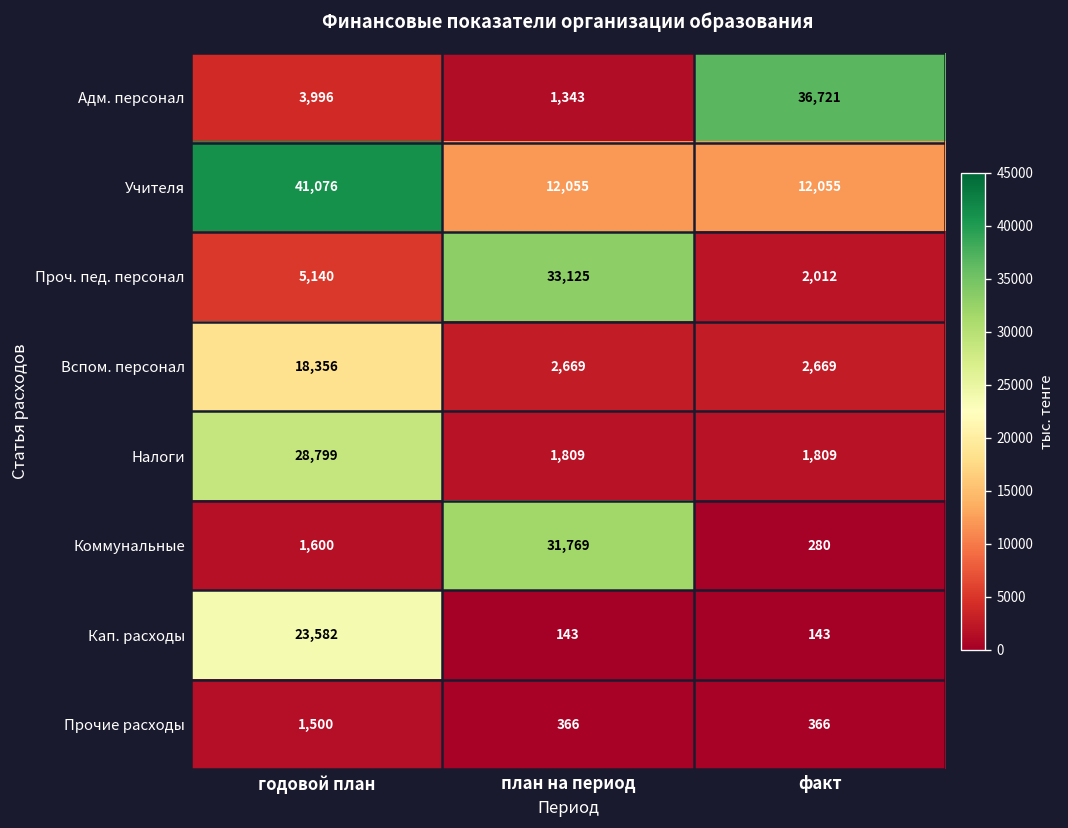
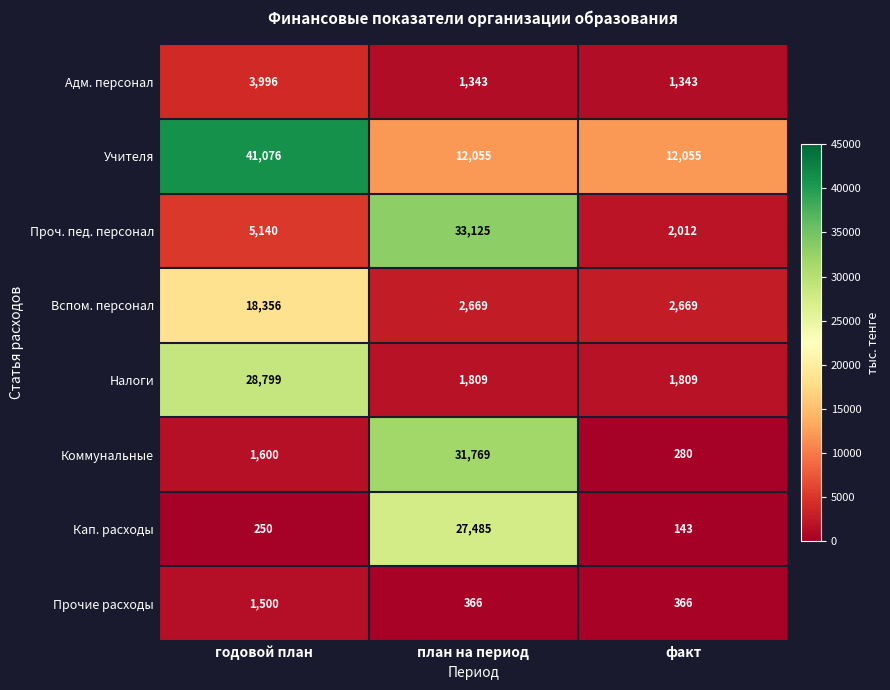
  {
    "Адм. персонал": {
      "годовой план": "3,996",
      "план на период": "1,343",
-     "факт": "36,721"
+     "факт": "1,343"
    },
    "Учителя": {
      "годовой план": "41,076",
      "план на период": "12,055",
      "факт": "12,055"
    },
    "Проч. пед. персонал": {
      "годовой план": "5,140",
      "план на период": "33,125",
      "факт": "2,012"
    },
    "Вспом. персонал": {
      "годовой план": "18,356",
      "план на период": "2,669",
      "факт": "2,669"
    },
    "Налоги": {
      "годовой план": "28,799",
      "план на период": "1,809",
      "факт": "1,809"
    },
    "Коммунальные": {
      "годовой план": "1,600",
      "план на период": "31,769",
      "факт": "280"
    },
    "Кап. расходы": {
-     "годовой план": "23,582",
-     "план на период": "143",
+     "годовой план": "250",
+     "план на период": "27,485",
      "факт": "143"
    },
    "Прочие расходы": {
      "годовой план": "1,500",
      "план на период": "366",
      "факт": "366"
    }
  }
